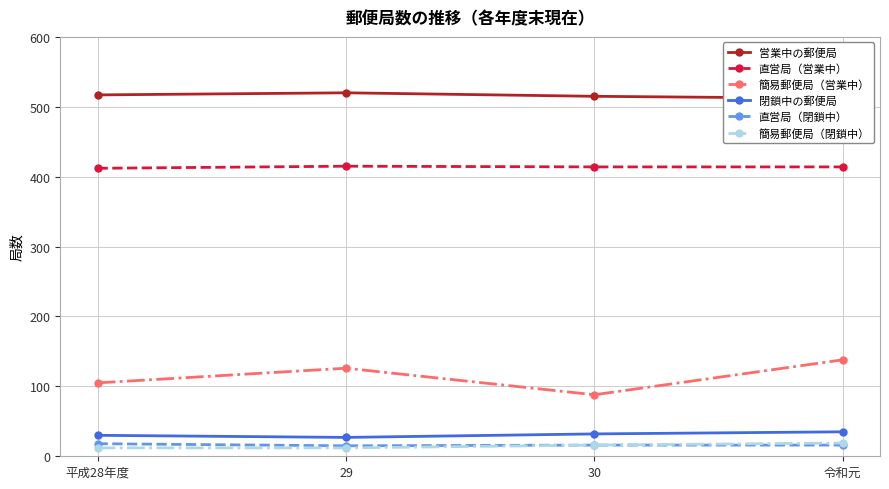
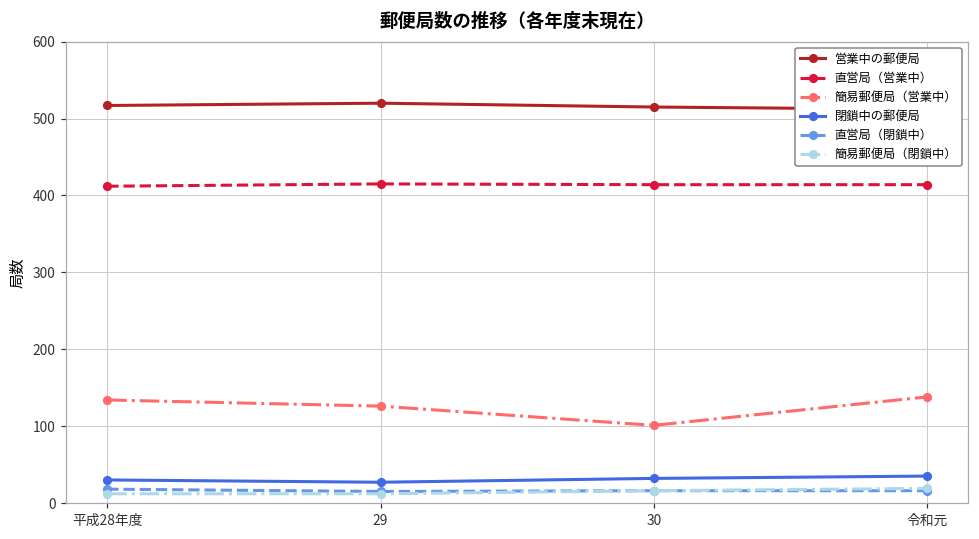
  {
    "簡易郵便局（営業中）": {
-     "平成28年度": 110,
+     "平成28年度": 130,
      "29": 130,
-     "30": 90,
+     "30": 100,
      "令和元": 140
    },
    "簡易郵便局（閉鎖中）": {
      "平成28年度": 10
    }
  }
